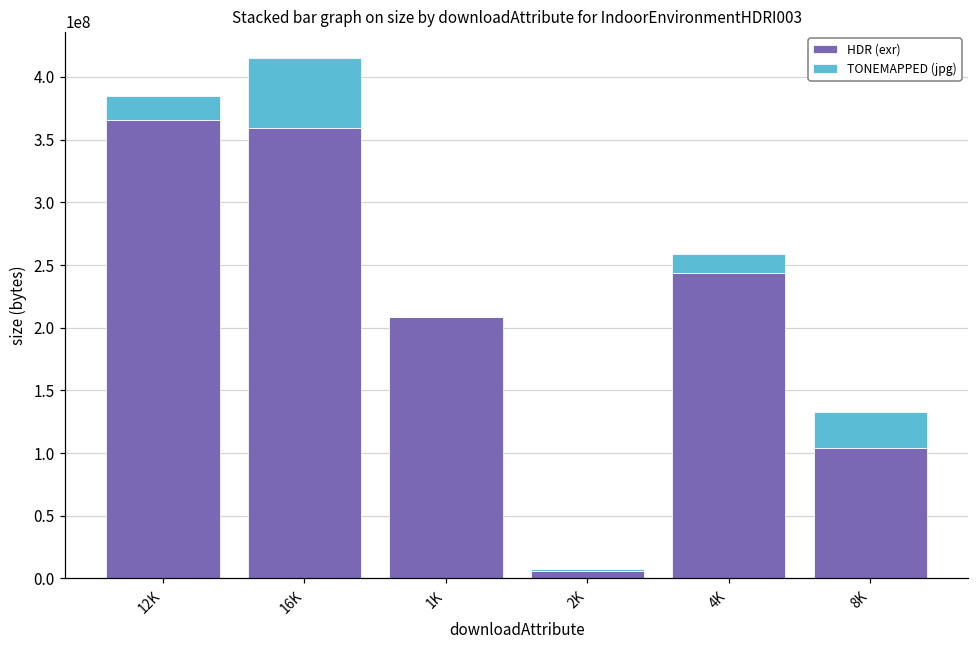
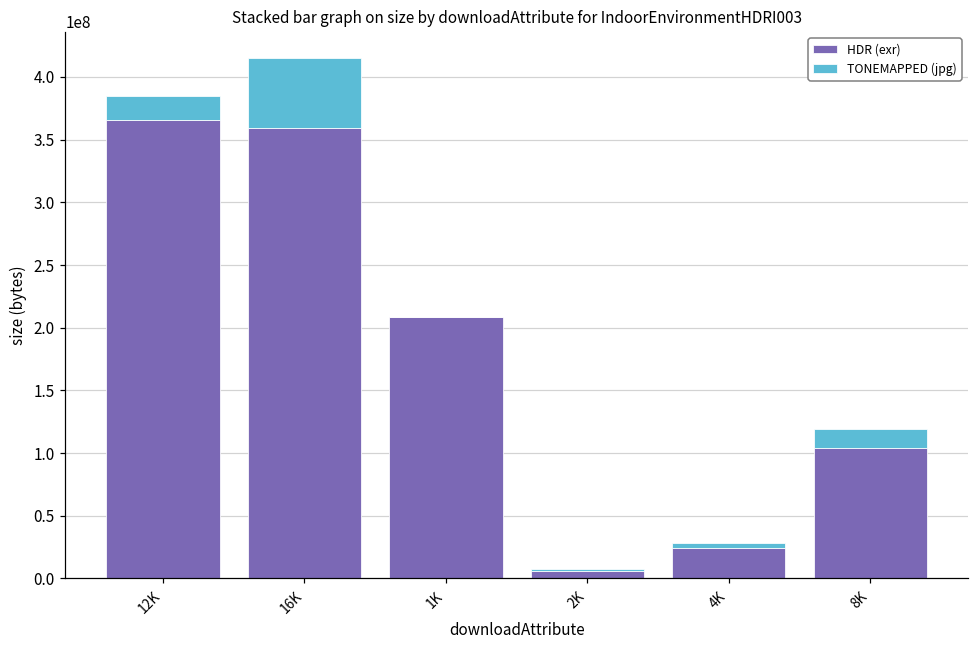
  {
    "HDR (exr)": {
      "12K": 365000000,
      "16K": 360000000,
      "1K": 208000000,
      "2K": 6000000,
-     "4K": 244000000,
+     "4K": 25000000,
      "8K": 104000000
    },
    "TONEMAPPED (jpg)": {
      "12K": 19000000,
      "16K": 55000000,
-     "4K": 15000000,
-     "8K": 29000000
+     "4K": 4000000,
+     "8K": 15000000
    }
  }
